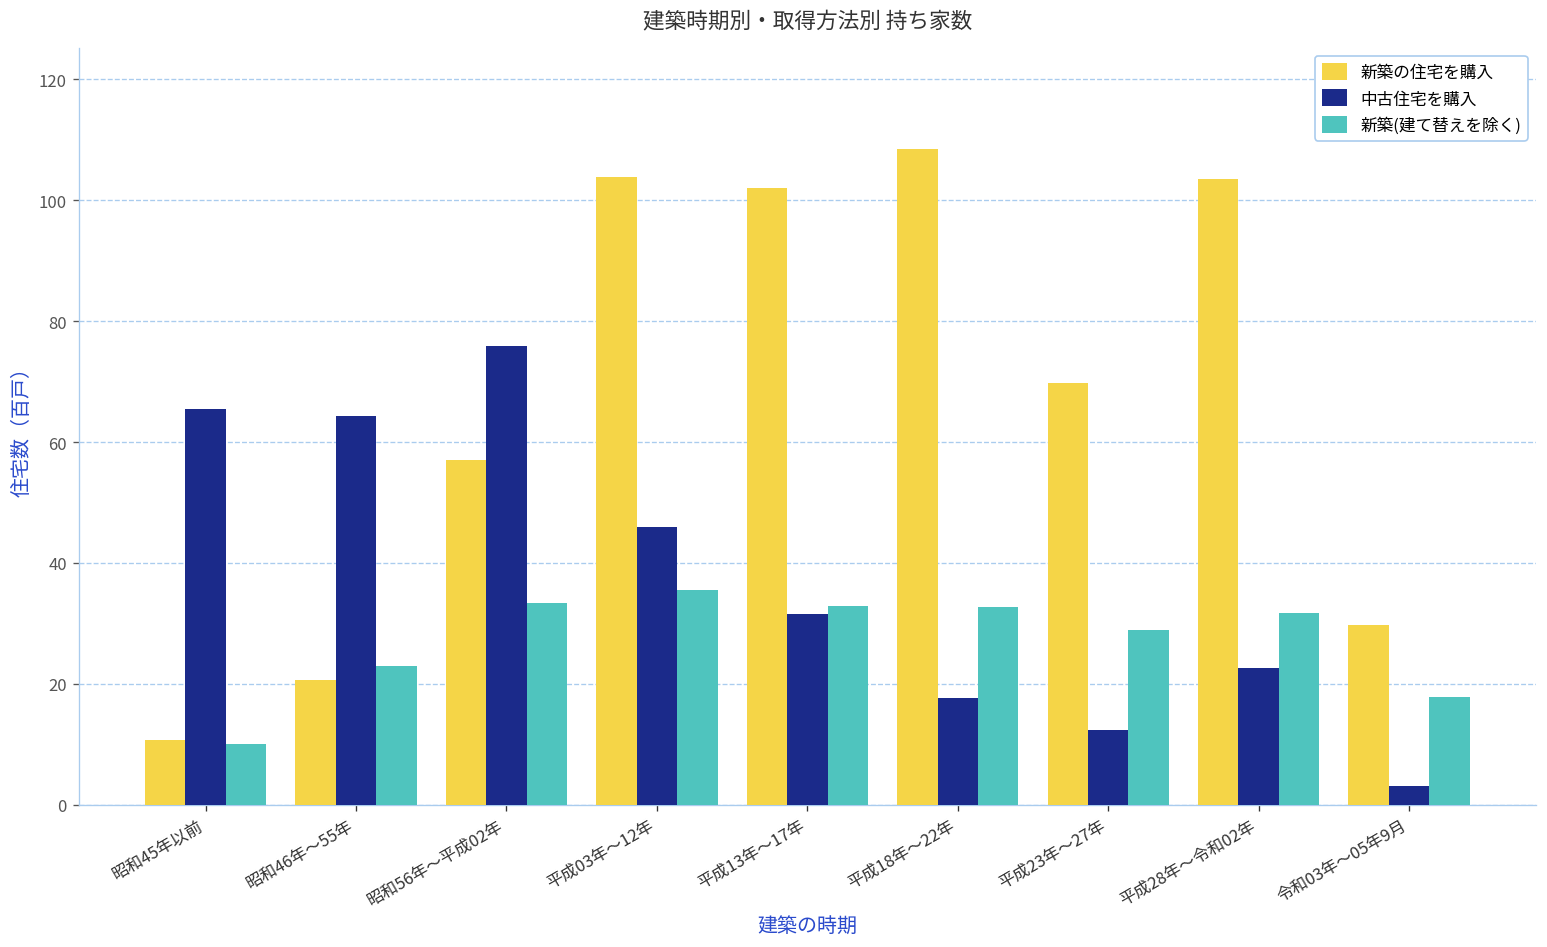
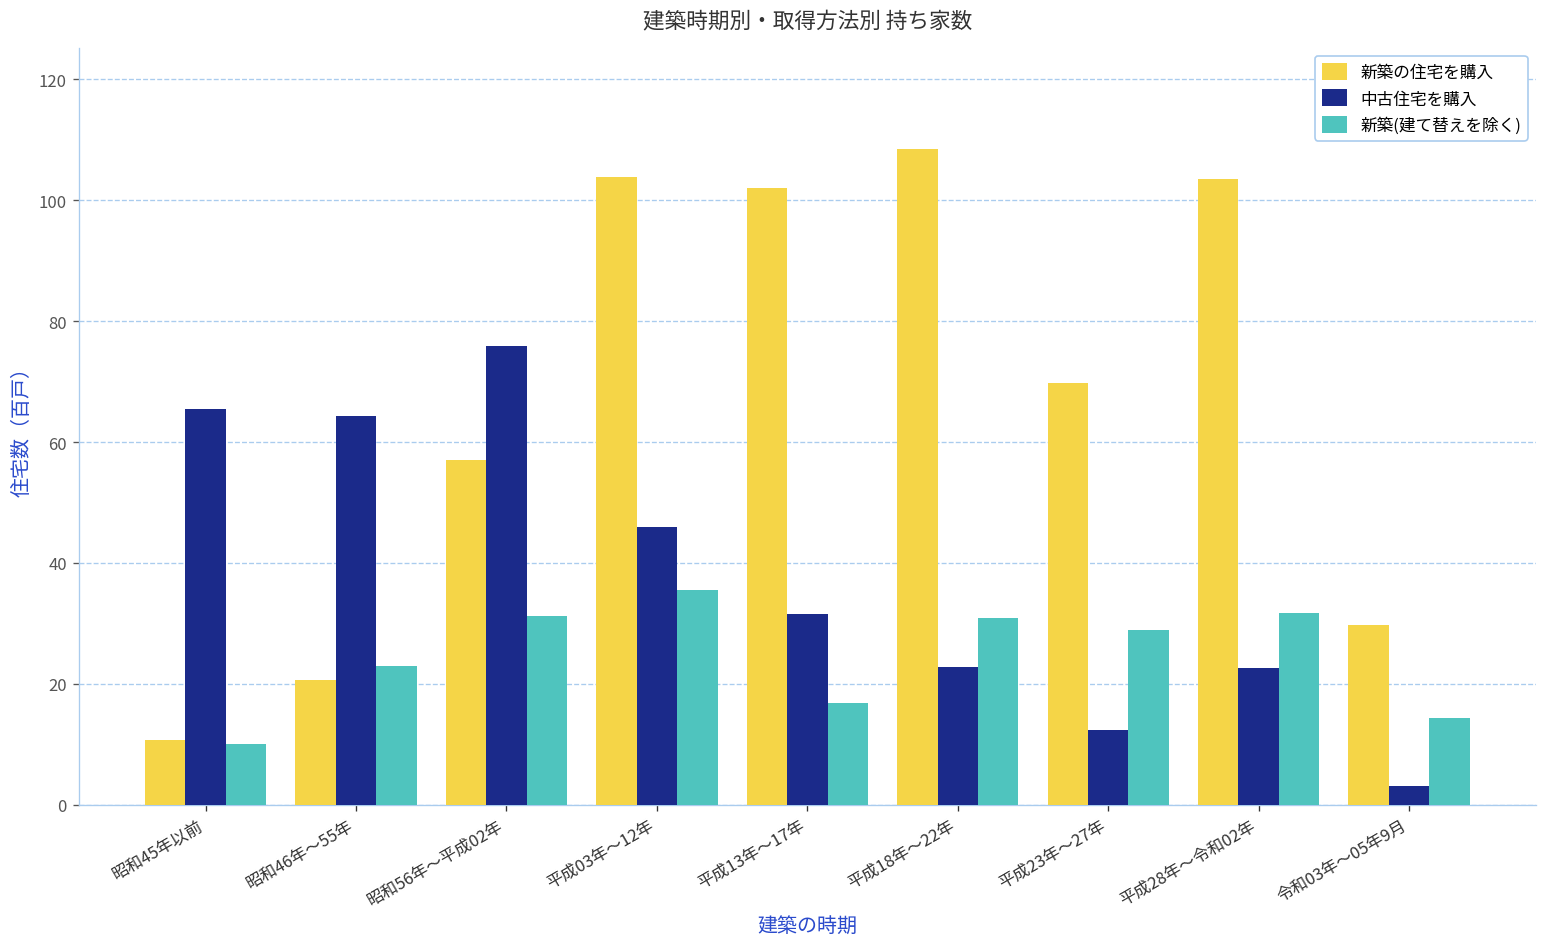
  {
    "新築の住宅を購入": {
      "昭和45年以前": 11,
      "昭和46年～55年": 21,
      "昭和56年～平成02年": 57,
      "平成03年～12年": 104,
      "平成13年～17年": 102,
      "平成18年～22年": 108,
      "平成23年～27年": 70,
      "平成28年～令和02年": 104,
      "令和03年～05年9月": 30
    },
    "中古住宅を購入": {
      "昭和45年以前": 65,
      "昭和46年～55年": 64,
      "昭和56年～平成02年": 76,
      "平成03年～12年": 46,
      "平成13年～17年": 32,
-     "平成18年～22年": 18,
+     "平成18年～22年": 23,
      "平成23年～27年": 12,
      "平成28年～令和02年": 23,
      "令和03年～05年9月": 3
    },
    "新築(建て替えを除く)": {
      "昭和45年以前": 10,
      "昭和46年～55年": 23,
-     "昭和56年～平成02年": 33,
+     "昭和56年～平成02年": 31,
      "平成03年～12年": 36,
-     "平成13年～17年": 33,
-     "平成18年～22年": 33,
+     "平成13年～17年": 17,
+     "平成18年～22年": 31,
      "平成23年～27年": 29,
      "平成28年～令和02年": 32,
-     "令和03年～05年9月": 18
+     "令和03年～05年9月": 14
    }
  }
